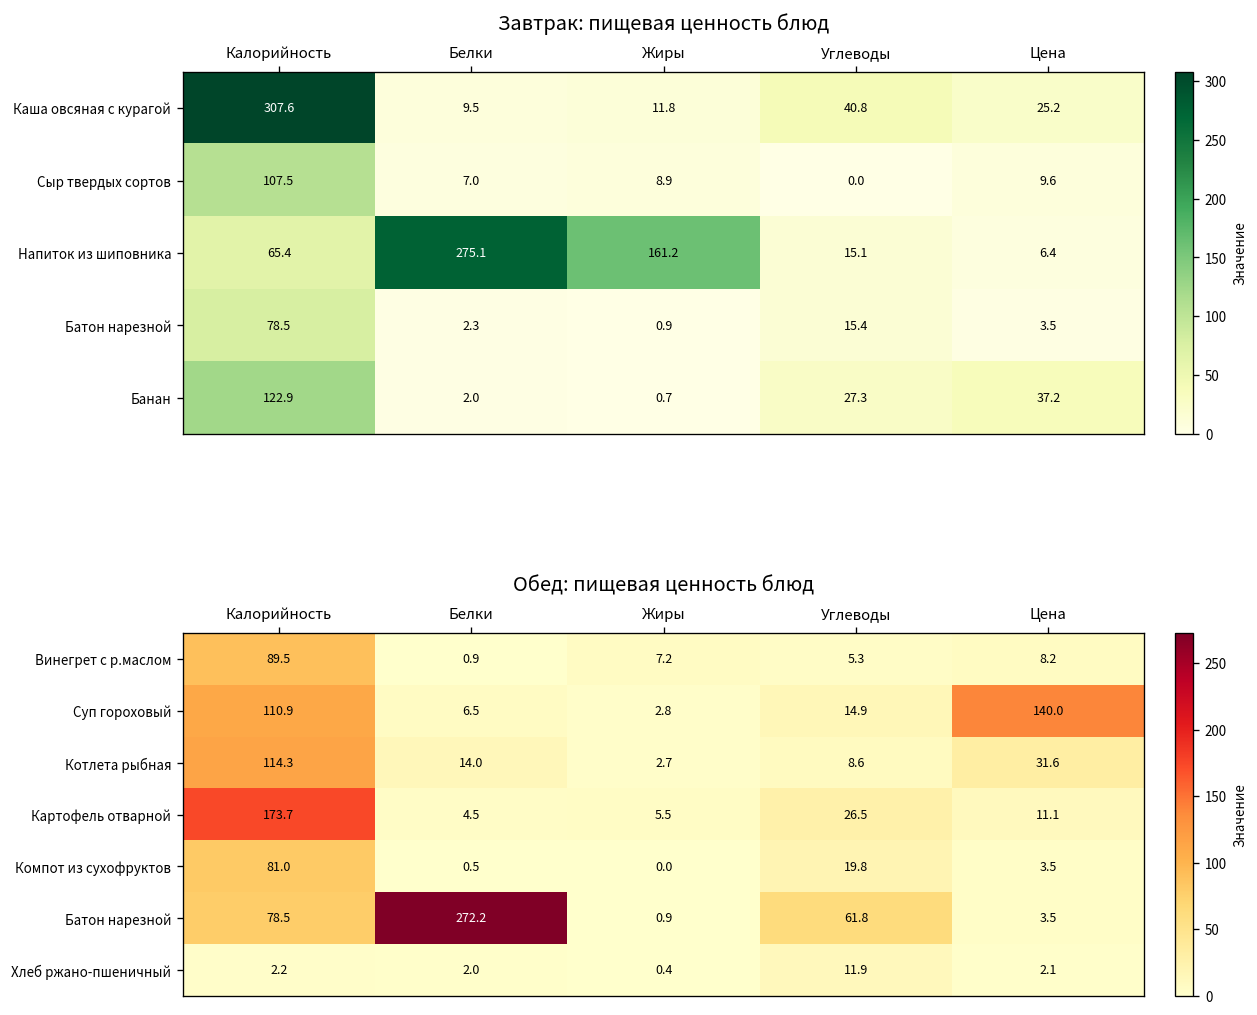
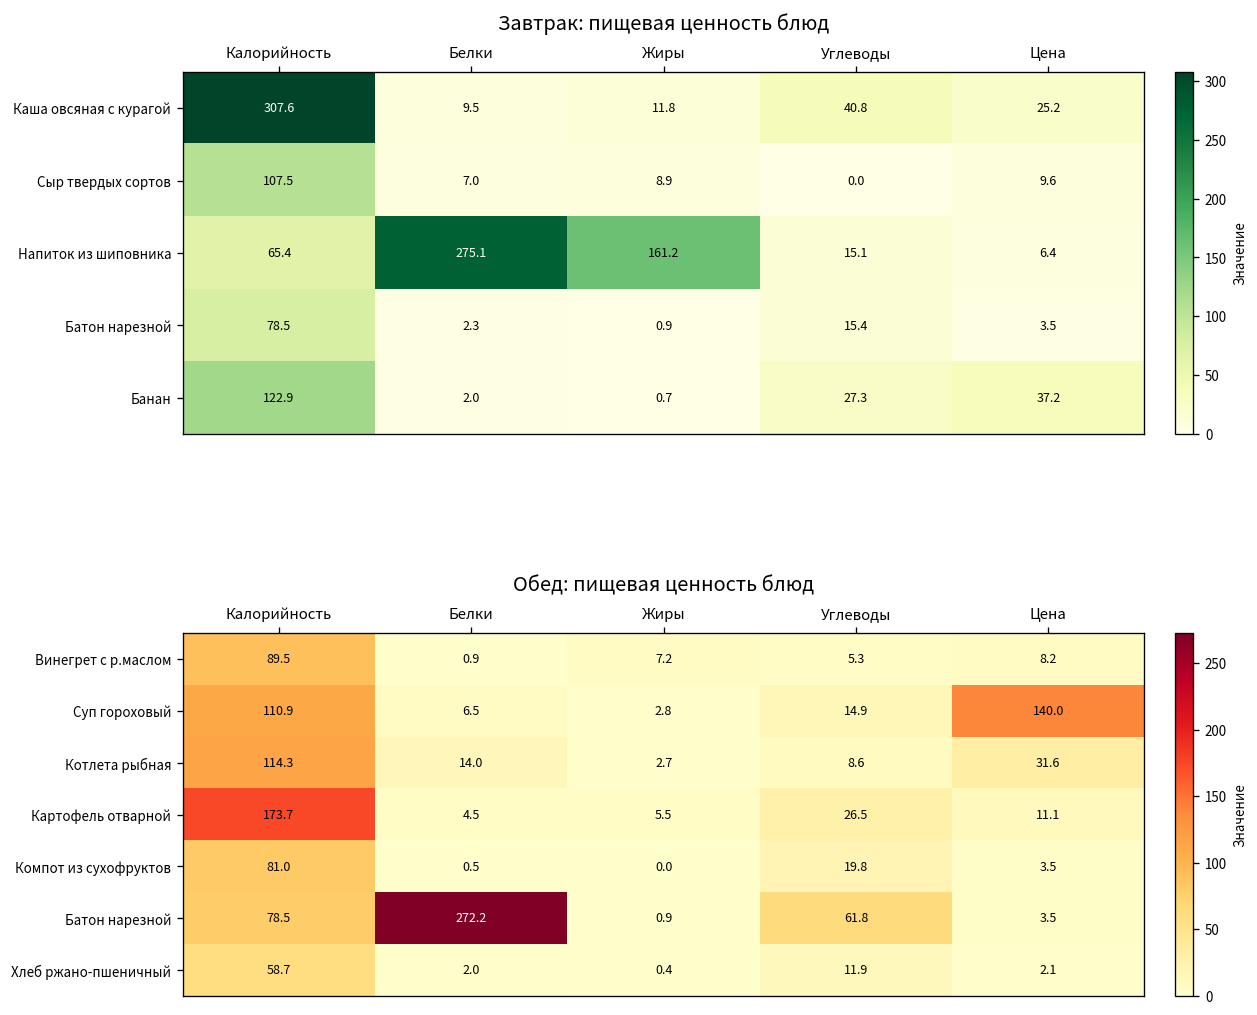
  {
    "Завтрак: пищевая ценность блюд": {
      "Каша овсяная с курагой": {
        "Калорийность": 307.6,
        "Белки": 9.5,
        "Жиры": 11.8,
        "Углеводы": 40.8,
        "Цена": 25.2
      },
      "Сыр твердых сортов": {
        "Калорийность": 107.5,
        "Белки": 7.0,
        "Жиры": 8.9,
        "Углеводы": 0.0,
        "Цена": 9.6
      },
      "Напиток из шиповника": {
        "Калорийность": 65.4,
        "Белки": 275.1,
        "Жиры": 161.2,
        "Углеводы": 15.1,
        "Цена": 6.4
      },
      "Батон нарезной": {
        "Калорийность": 78.5,
        "Белки": 2.3,
        "Жиры": 0.9,
        "Углеводы": 15.4,
        "Цена": 3.5
      },
      "Банан": {
        "Калорийность": 122.9,
        "Белки": 2.0,
        "Жиры": 0.7,
        "Углеводы": 27.3,
        "Цена": 37.2
      }
    },
    "Обед: пищевая ценность блюд": {
      "Винегрет с р.маслом": {
        "Калорийность": 89.5,
        "Белки": 0.9,
        "Жиры": 7.2,
        "Углеводы": 5.3,
        "Цена": 8.2
      },
      "Суп гороховый": {
        "Калорийность": 110.9,
        "Белки": 6.5,
        "Жиры": 2.8,
        "Углеводы": 14.9,
        "Цена": 140.0
      },
      "Котлета рыбная": {
        "Калорийность": 114.3,
        "Белки": 14.0,
        "Жиры": 2.7,
        "Углеводы": 8.6,
        "Цена": 31.6
      },
      "Картофель отварной": {
        "Калорийность": 173.7,
        "Белки": 4.5,
        "Жиры": 5.5,
        "Углеводы": 26.5,
        "Цена": 11.1
      },
      "Компот из сухофруктов": {
        "Калорийность": 81.0,
        "Белки": 0.5,
        "Жиры": 0.0,
        "Углеводы": 19.8,
        "Цена": 3.5
      },
      "Батон нарезной": {
        "Калорийность": 78.5,
        "Белки": 272.2,
        "Жиры": 0.9,
        "Углеводы": 61.8,
        "Цена": 3.5
      },
      "Хлеб ржано-пшеничный": {
-       "Калорийность": 2.2,
+       "Калорийность": 58.7,
        "Белки": 2.0,
        "Жиры": 0.4,
        "Углеводы": 11.9,
        "Цена": 2.1
      }
    }
  }
